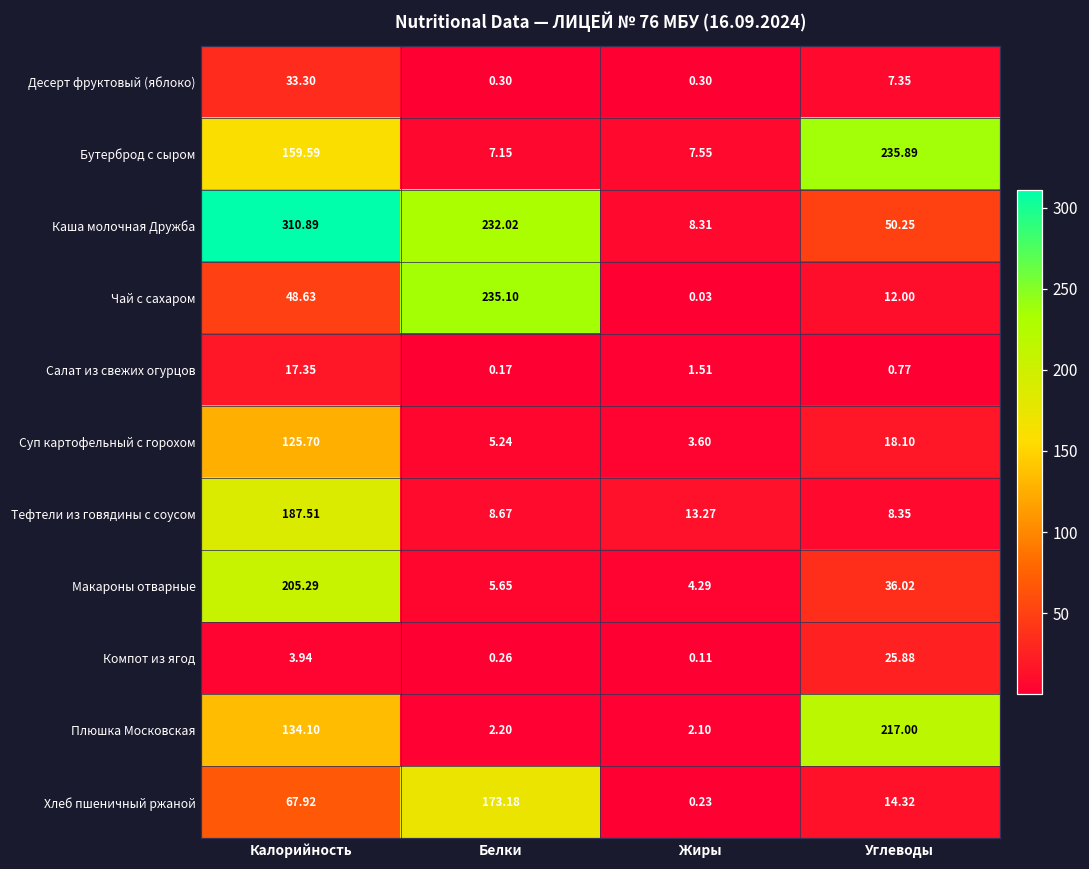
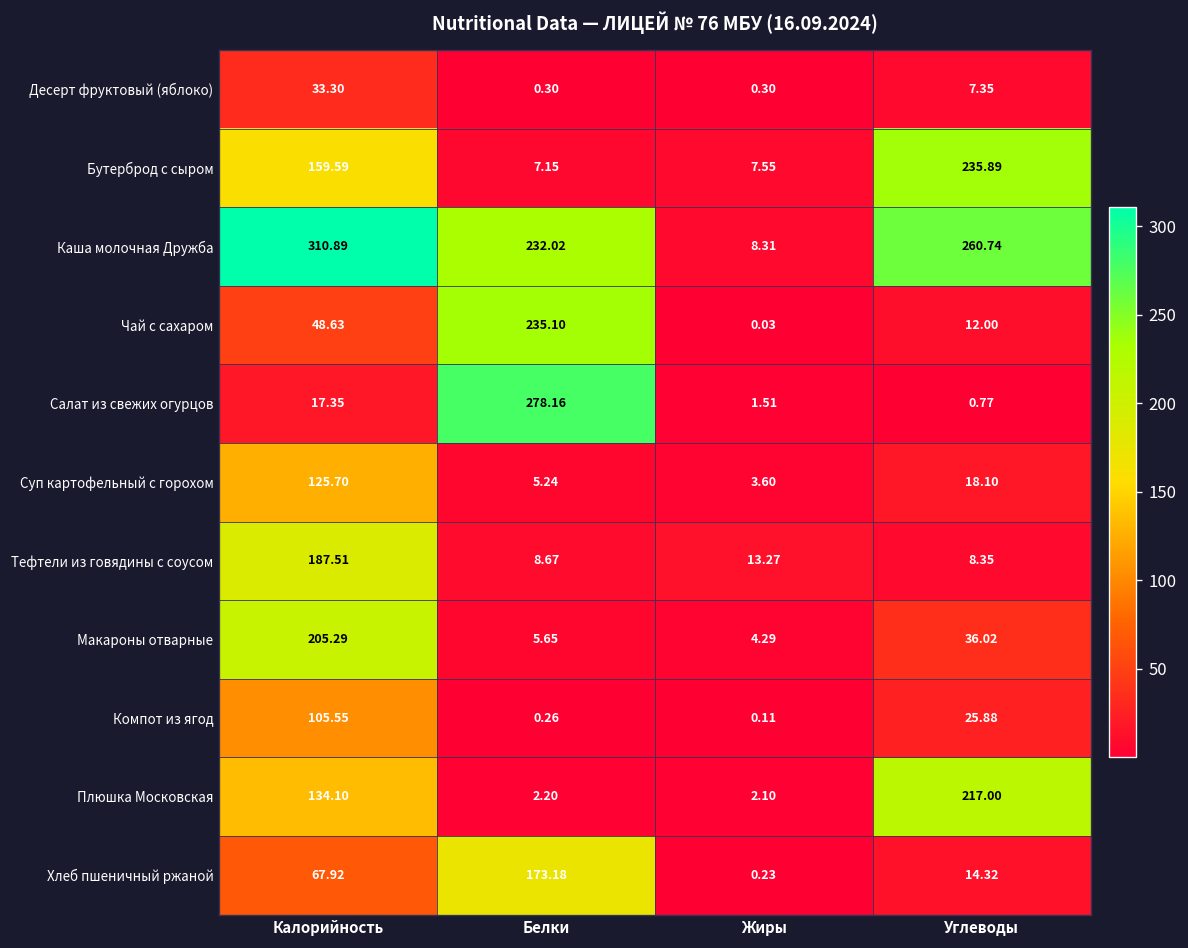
  {
    "Десерт фруктовый (яблоко)": {
      "Калорийность": 33.30,
      "Белки": 0.30,
      "Жиры": 0.30,
      "Углеводы": 7.35
    },
    "Бутерброд с сыром": {
      "Калорийность": 159.59,
      "Белки": 7.15,
      "Жиры": 7.55,
      "Углеводы": 235.89
    },
    "Каша молочная Дружба": {
      "Калорийность": 310.89,
      "Белки": 232.02,
      "Жиры": 8.31,
-     "Углеводы": 50.25
+     "Углеводы": 260.74
    },
    "Чай с сахаром": {
      "Калорийность": 48.63,
      "Белки": 235.10,
      "Жиры": 0.03,
      "Углеводы": 12.00
    },
    "Салат из свежих огурцов": {
      "Калорийность": 17.35,
-     "Белки": 0.17,
+     "Белки": 278.16,
      "Жиры": 1.51,
      "Углеводы": 0.77
    },
    "Суп картофельный с горохом": {
      "Калорийность": 125.70,
      "Белки": 5.24,
      "Жиры": 3.60,
      "Углеводы": 18.10
    },
    "Тефтели из говядины с соусом": {
      "Калорийность": 187.51,
      "Белки": 8.67,
      "Жиры": 13.27,
      "Углеводы": 8.35
    },
    "Макароны отварные": {
      "Калорийность": 205.29,
      "Белки": 5.65,
      "Жиры": 4.29,
      "Углеводы": 36.02
    },
    "Компот из ягод": {
-     "Калорийность": 3.94,
+     "Калорийность": 105.55,
      "Белки": 0.26,
      "Жиры": 0.11,
      "Углеводы": 25.88
    },
    "Плюшка Московская": {
      "Калорийность": 134.10,
      "Белки": 2.20,
      "Жиры": 2.10,
      "Углеводы": 217.00
    },
    "Хлеб пшеничный ржаной": {
      "Калорийность": 67.92,
      "Белки": 173.18,
      "Жиры": 0.23,
      "Углеводы": 14.32
    }
  }
